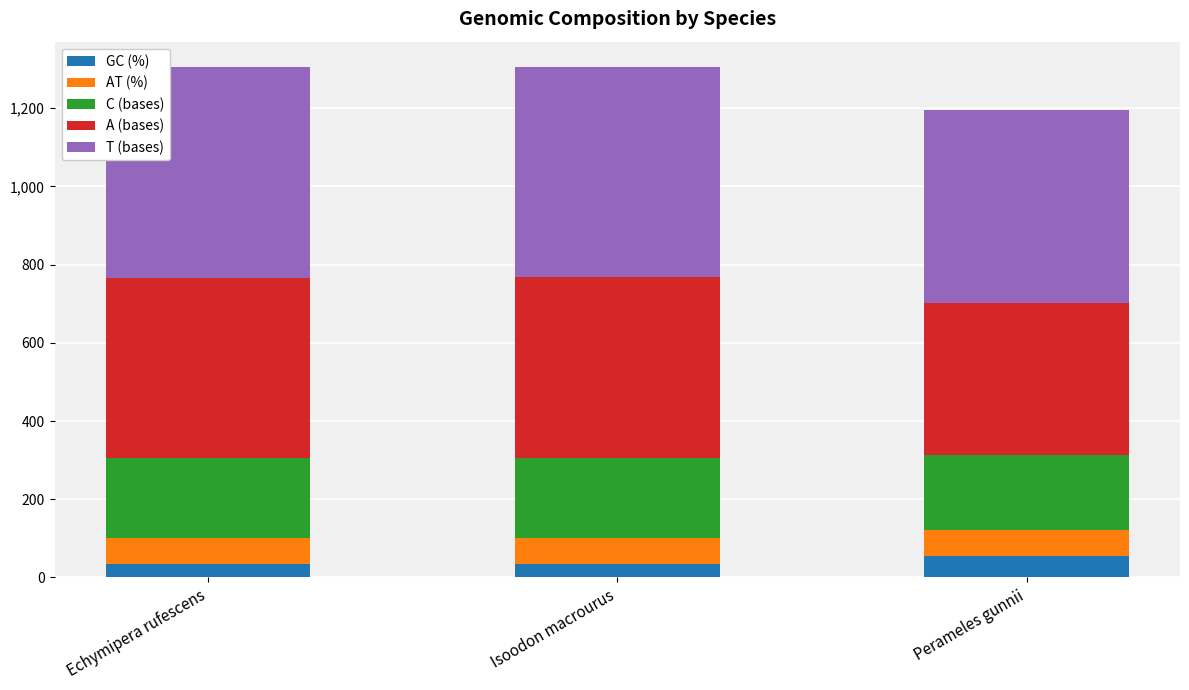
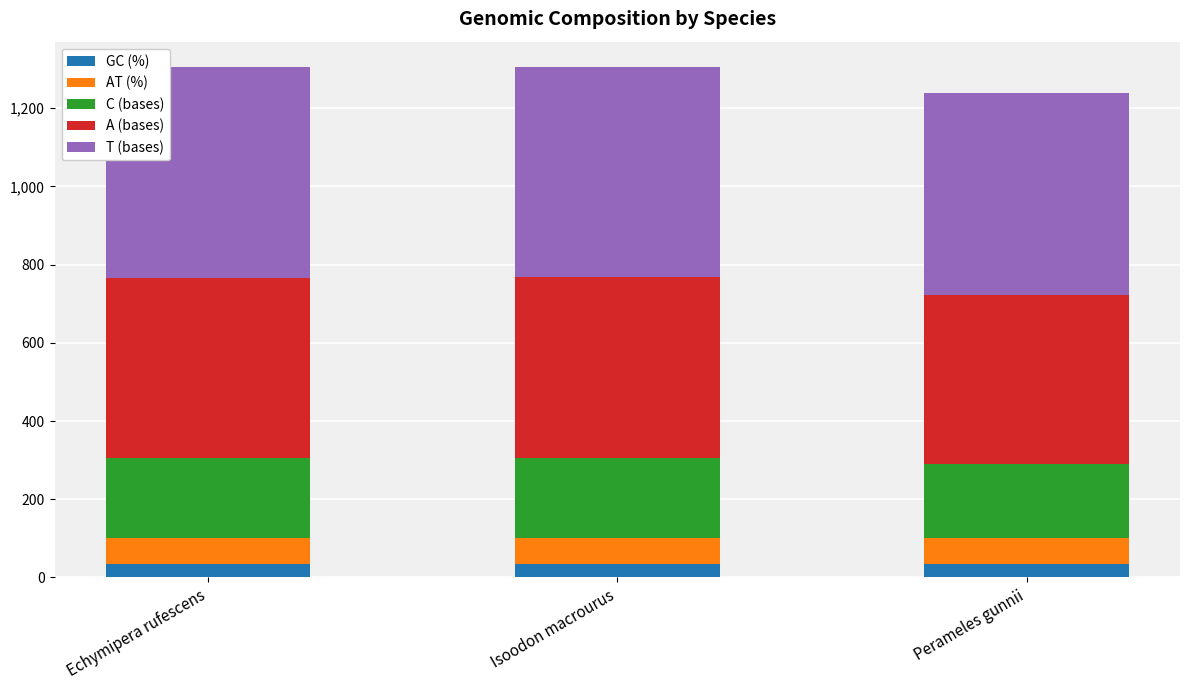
  {
    "GC (%)": {
      "Echymipera rufescens": 30,
      "Isoodon macrourus": 30,
-     "Perameles gunnii": 60
+     "Perameles gunnii": 30
    },
    "AT (%)": {
      "Echymipera rufescens": 70,
      "Isoodon macrourus": 70,
      "Perameles gunnii": 70
    },
    "C (bases)": {
      "Echymipera rufescens": 210,
      "Isoodon macrourus": 210,
      "Perameles gunnii": 190
    },
    "A (bases)": {
      "Echymipera rufescens": 460,
      "Isoodon macrourus": 460,
-     "Perameles gunnii": 390
+     "Perameles gunnii": 430
    },
    "T (bases)": {
      "Echymipera rufescens": 540,
      "Isoodon macrourus": 540,
-     "Perameles gunnii": 490
+     "Perameles gunnii": 520
    }
  }
